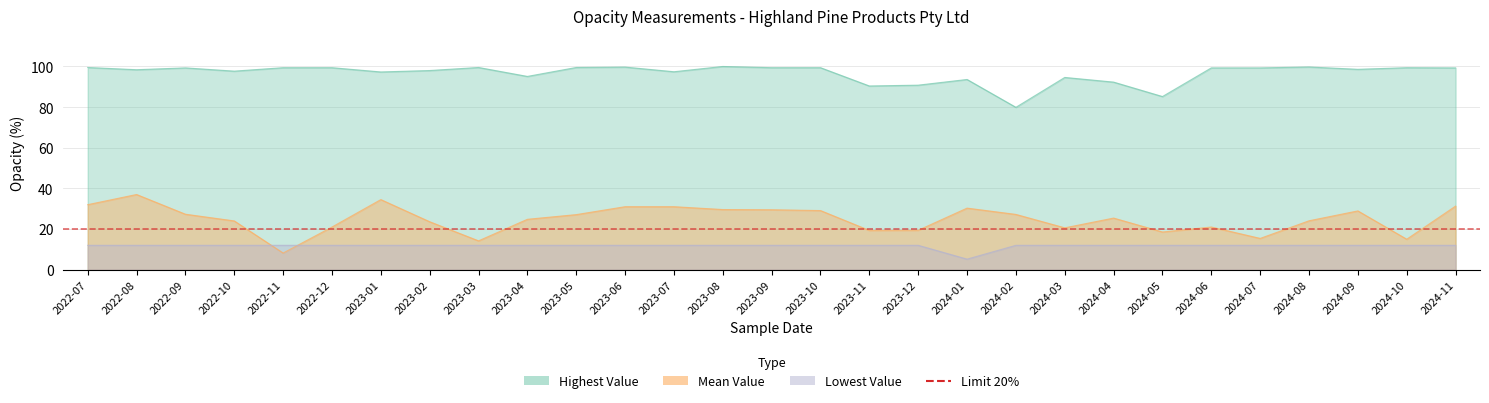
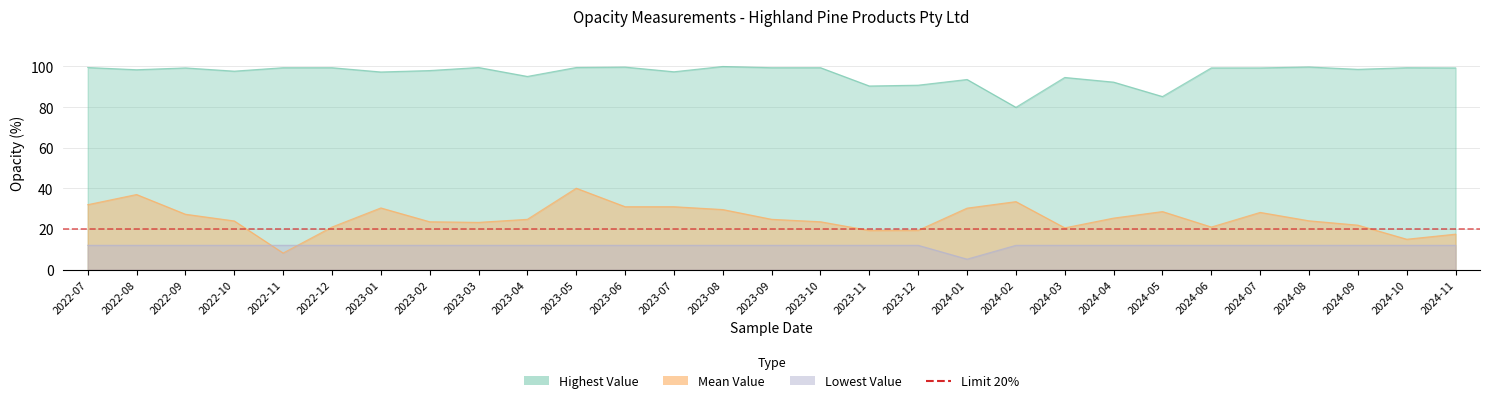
  {
    "Mean Value": {
      "2022-07": 32,
      "2022-08": 37,
      "2022-09": 27,
      "2022-10": 24,
      "2022-11": 8,
      "2022-12": 21,
-     "2023-01": 35,
+     "2023-01": 30,
      "2023-02": 24,
-     "2023-03": 14,
+     "2023-03": 23,
      "2023-04": 25,
-     "2023-05": 27,
+     "2023-05": 40,
      "2023-06": 31,
      "2023-07": 31,
      "2023-08": 30,
-     "2023-09": 30,
-     "2023-10": 29,
+     "2023-09": 25,
+     "2023-10": 24,
      "2023-11": 19,
      "2023-12": 19,
      "2024-01": 30,
-     "2024-02": 27,
+     "2024-02": 34,
      "2024-03": 21,
      "2024-04": 25,
-     "2024-05": 19,
+     "2024-05": 29,
      "2024-06": 21,
-     "2024-07": 15,
+     "2024-07": 28,
      "2024-08": 24,
-     "2024-09": 29,
+     "2024-09": 22,
      "2024-10": 15,
-     "2024-11": 31
+     "2024-11": 18
    }
  }
